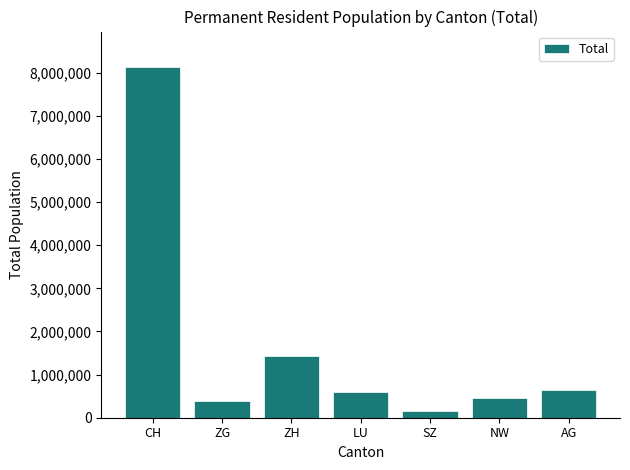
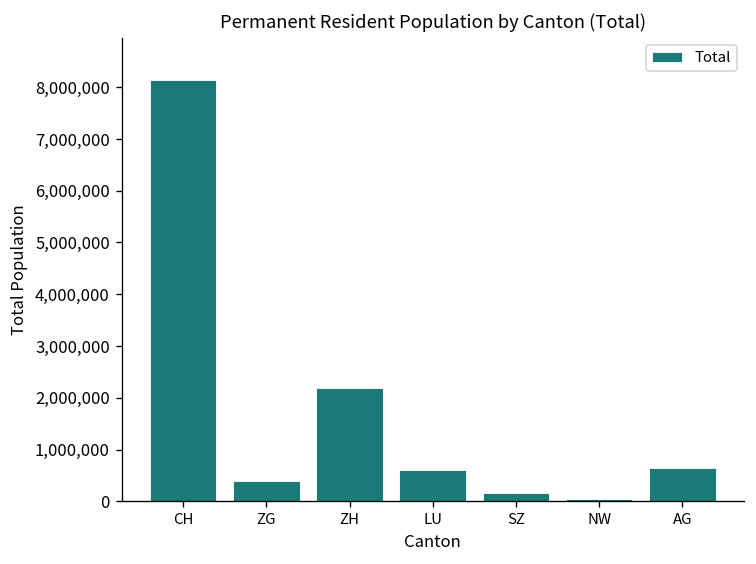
  {
    "CH": "8,100,000",
    "ZG": "400,000",
-   "ZH": "1,400,000",
+   "ZH": "2,200,000",
    "LU": "600,000",
    "SZ": "200,000",
-   "NW": "500,000",
+   "NW": "0",
    "AG": "600,000"
  }
